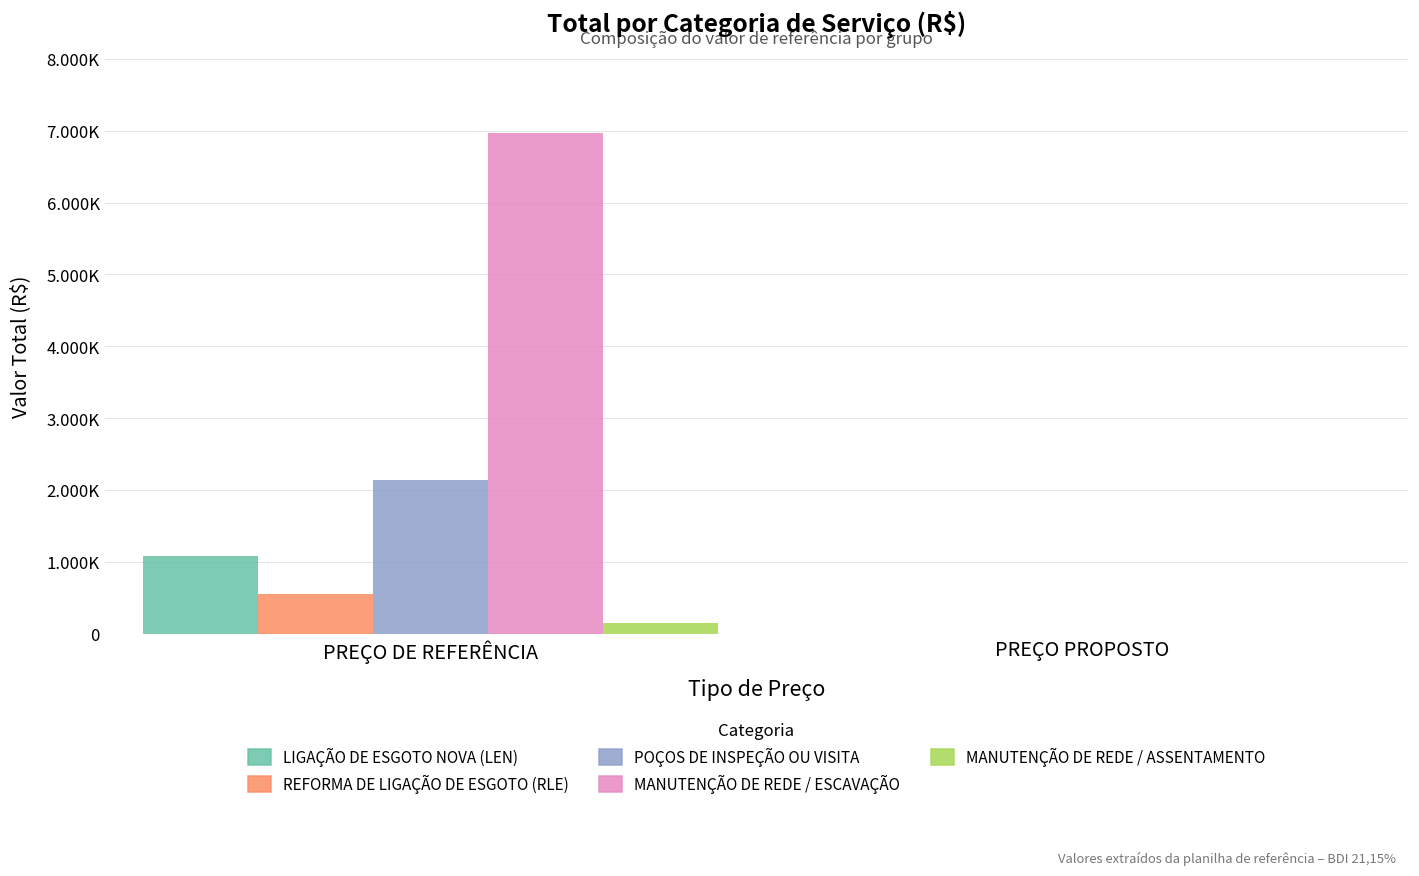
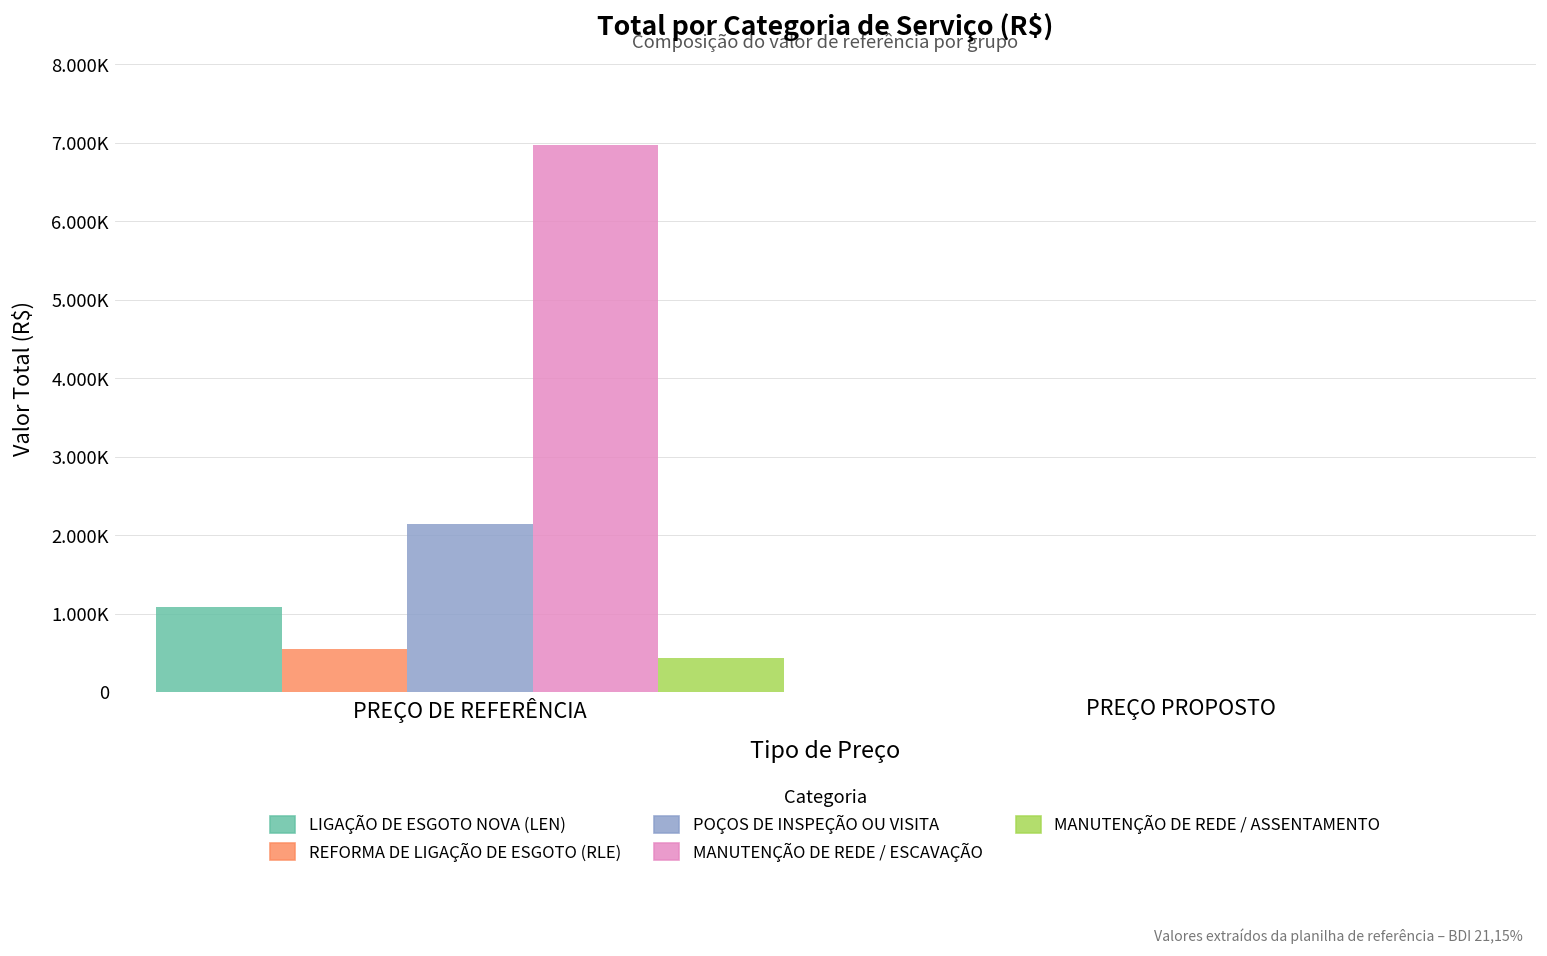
  {
    "LIGAÇÃO DE ESGOTO NOVA (LEN)": {
      "PREÇO DE REFERÊNCIA": 1100,
      "PREÇO PROPOSTO": 0
    },
    "REFORMA DE LIGAÇÃO DE ESGOTO (RLE)": {
      "PREÇO DE REFERÊNCIA": 600,
      "PREÇO PROPOSTO": 0
    },
    "POÇOS DE INSPEÇÃO OU VISITA": {
      "PREÇO DE REFERÊNCIA": 2100,
      "PREÇO PROPOSTO": 0
    },
    "MANUTENÇÃO DE REDE / ESCAVAÇÃO": {
      "PREÇO DE REFERÊNCIA": 7000,
      "PREÇO PROPOSTO": 0
    },
    "MANUTENÇÃO DE REDE / ASSENTAMENTO": {
-     "PREÇO DE REFERÊNCIA": 100,
+     "PREÇO DE REFERÊNCIA": 400,
      "PREÇO PROPOSTO": 0
    }
  }
